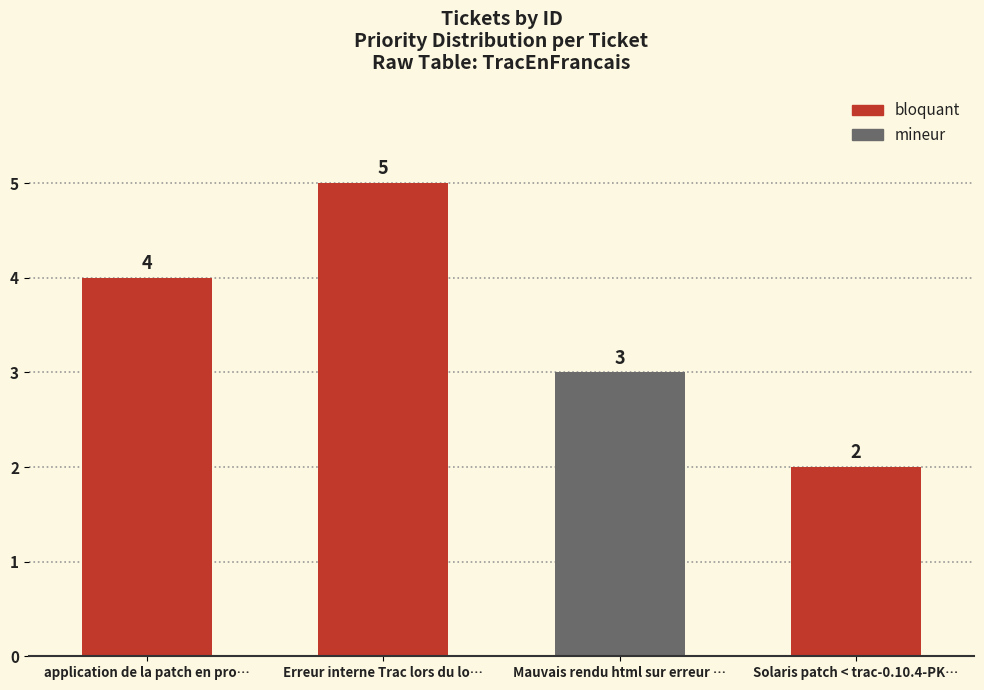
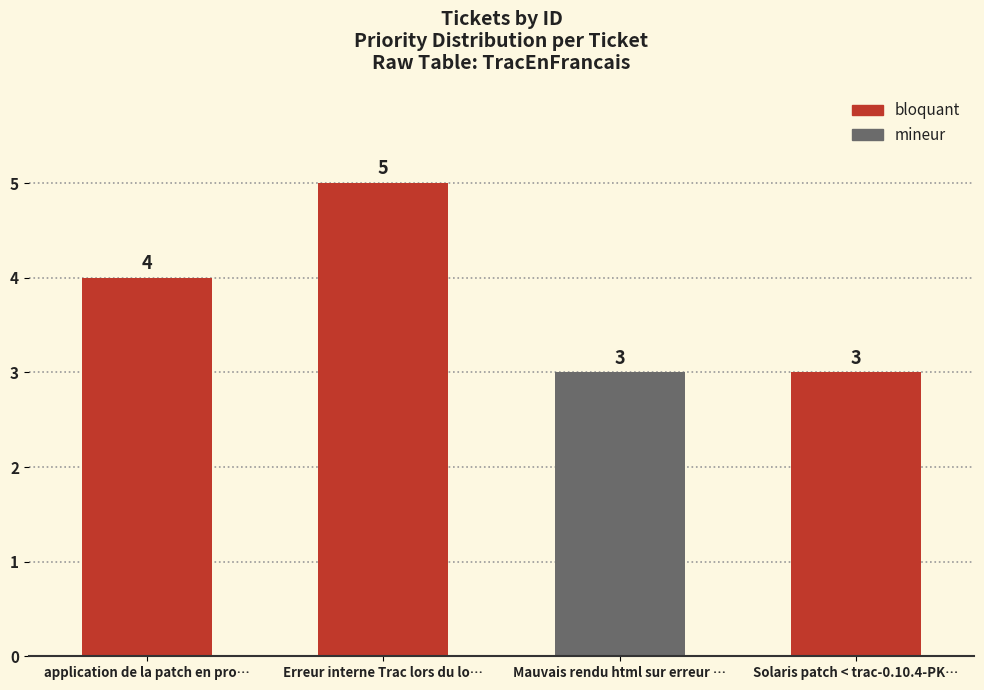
  {
    "application de la patch en pro…": 4,
    "Erreur interne Trac lors du lo…": 5,
    "Mauvais rendu html sur erreur …": 3,
-   "Solaris patch < trac-0.10.4-PK…": 2
+   "Solaris patch < trac-0.10.4-PK…": 3
  }
